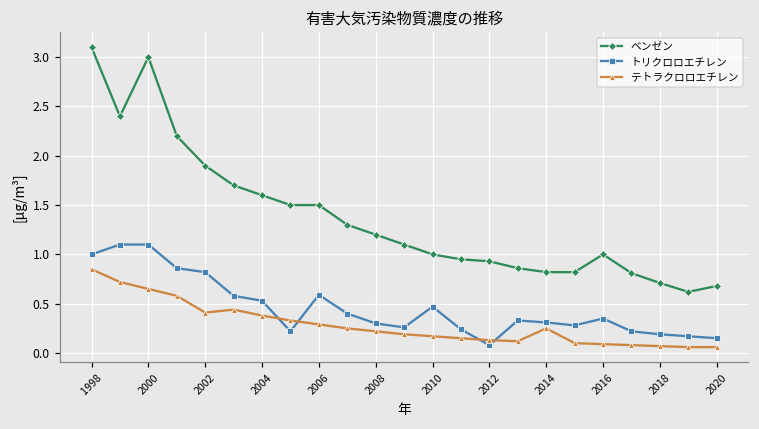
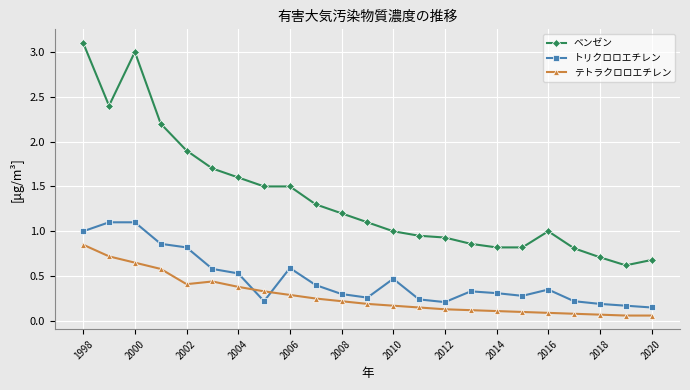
  {
    "ベンゼン": {
      "1998": 3.1,
      "2000": 3.0,
      "2002": 1.9,
      "2004": 1.6,
      "2006": 1.5,
      "2008": 1.2,
      "2010": 1.0,
      "2012": 0.9,
      "2014": 0.8,
      "2016": 1.0,
      "2018": 0.7,
      "2020": 0.7
    },
    "トリクロロエチレン": {
      "1998": 1.0,
      "2000": 1.1,
      "2002": 0.8,
      "2004": 0.5,
      "2006": 0.6,
      "2008": 0.3,
      "2010": 0.5,
-     "2012": 0.1,
+     "2012": 0.2,
      "2014": 0.3,
      "2016": 0.4,
      "2018": 0.2,
      "2020": 0.2
    },
    "テトラクロロエチレン": {
      "1998": 0.9,
      "2000": 0.7,
      "2002": 0.4,
      "2004": 0.4,
      "2006": 0.3,
      "2008": 0.2,
      "2010": 0.2,
      "2012": 0.1,
-     "2014": 0.3,
+     "2014": 0.1,
      "2016": 0.1,
      "2018": 0.1,
      "2020": 0.1
    }
  }
